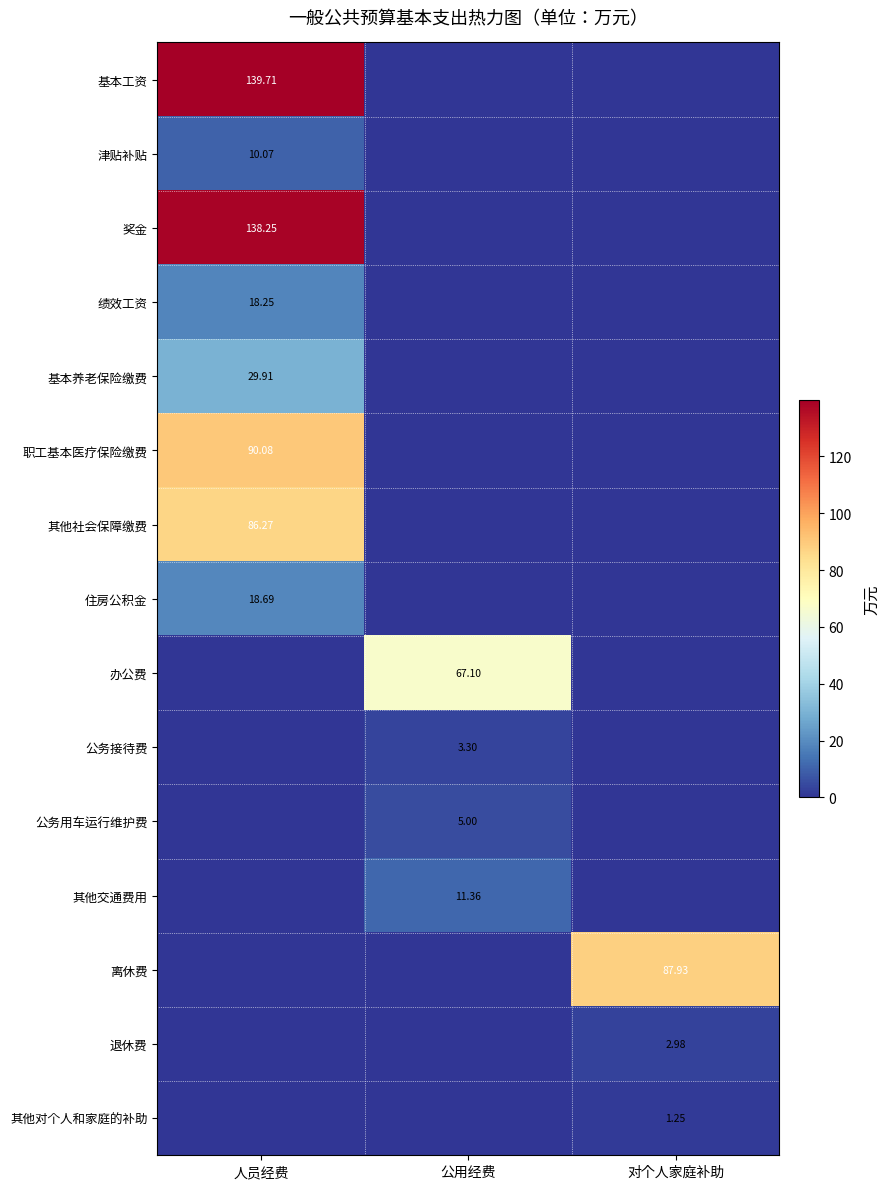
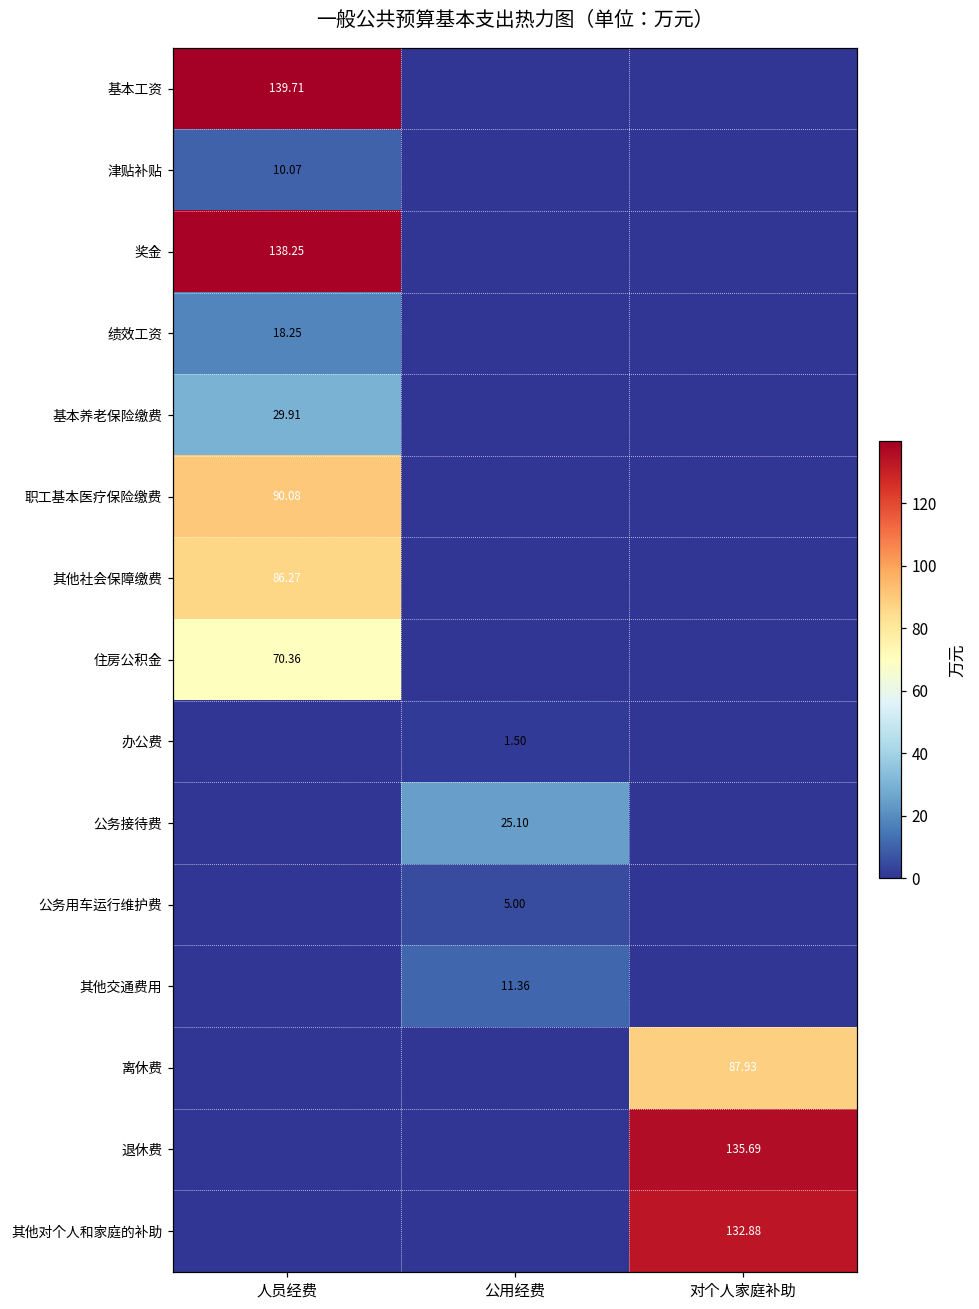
  {
    "基本工资": {
      "人员经费": 139.71
    },
    "津贴补贴": {
      "人员经费": 10.07
    },
    "奖金": {
      "人员经费": 138.25
    },
    "绩效工资": {
      "人员经费": 18.25
    },
    "基本养老保险缴费": {
      "人员经费": 29.91
    },
    "职工基本医疗保险缴费": {
      "人员经费": 90.08
    },
    "其他社会保障缴费": {
      "人员经费": 86.27
    },
    "住房公积金": {
-     "人员经费": 18.69
+     "人员经费": 70.36
    },
    "办公费": {
-     "公用经费": 67.10
+     "公用经费": 1.50
    },
    "公务接待费": {
-     "公用经费": 3.30
+     "公用经费": 25.10
    },
    "公务用车运行维护费": {
      "公用经费": 5.00
    },
    "其他交通费用": {
      "公用经费": 11.36
    },
    "离休费": {
      "对个人家庭补助": 87.93
    },
    "退休费": {
-     "对个人家庭补助": 2.98
+     "对个人家庭补助": 135.69
    },
    "其他对个人和家庭的补助": {
-     "对个人家庭补助": 1.25
+     "对个人家庭补助": 132.88
    }
  }
